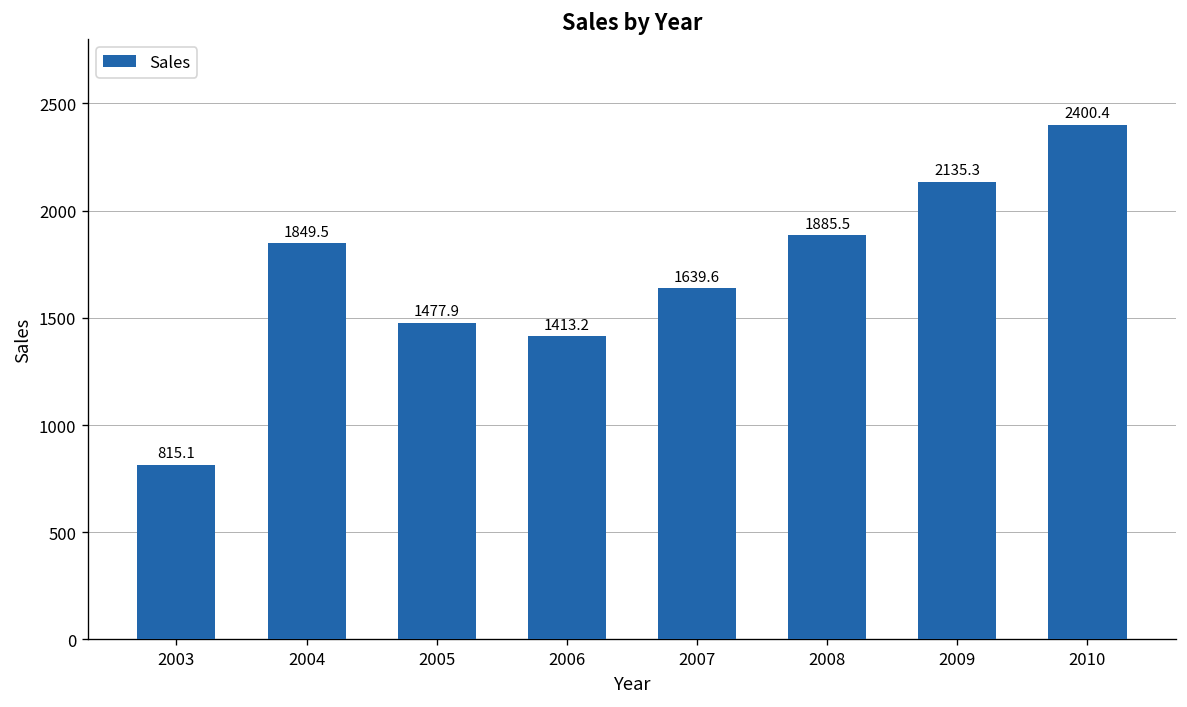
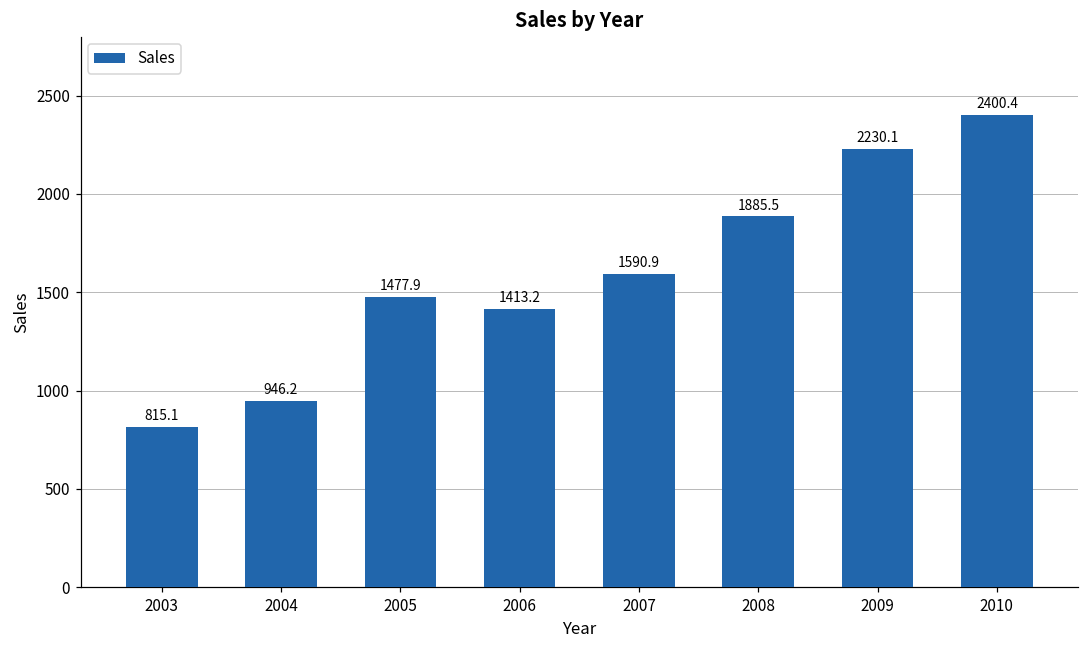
  {
    "2003": 815.1,
-   "2004": 1849.5,
+   "2004": 946.2,
    "2005": 1477.9,
    "2006": 1413.2,
-   "2007": 1639.6,
+   "2007": 1590.9,
    "2008": 1885.5,
-   "2009": 2135.3,
+   "2009": 2230.1,
    "2010": 2400.4
  }
